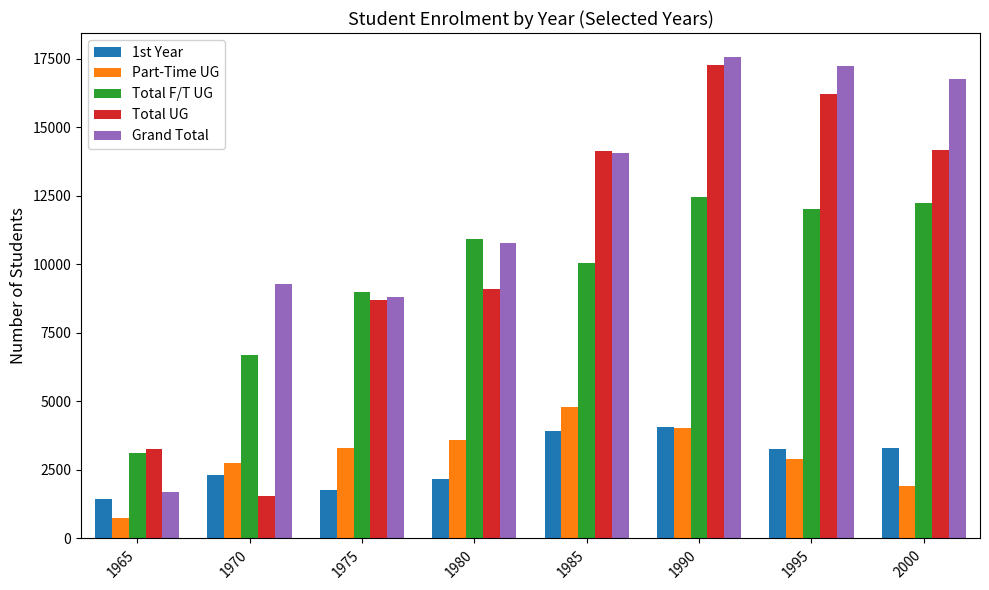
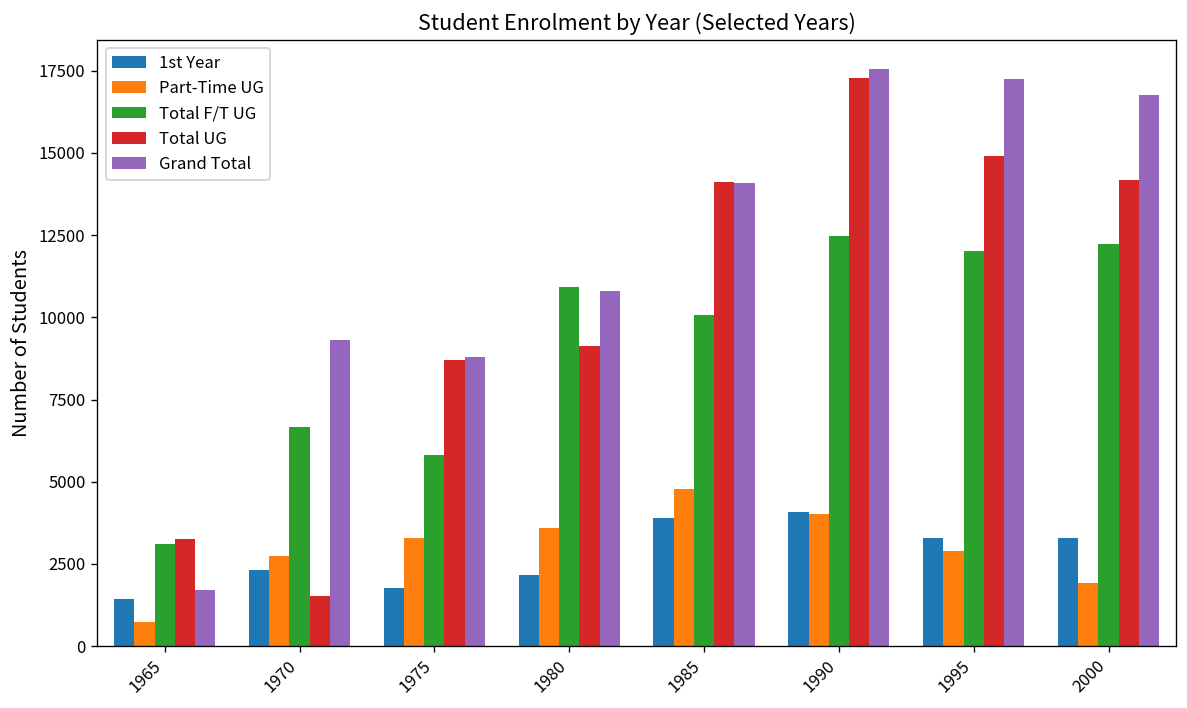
  {
    "1st Year": {
      "1965": 1400,
      "1970": 2300,
      "1975": 1800,
      "1980": 2200,
      "1985": 3900,
      "1990": 4100,
      "1995": 3300,
      "2000": 3300
    },
    "Part-Time UG": {
      "1965": 700,
      "1970": 2700,
      "1975": 3300,
      "1980": 3600,
      "1985": 4800,
      "1990": 4000,
      "1995": 2900,
      "2000": 1900
    },
    "Total F/T UG": {
      "1965": 3100,
      "1970": 6700,
-     "1975": 9000,
+     "1975": 5800,
      "1980": 10900,
      "1985": 10100,
      "1990": 12500,
      "1995": 12000,
      "2000": 12200
    },
    "Total UG": {
      "1965": 3300,
      "1970": 1500,
      "1975": 8700,
      "1980": 9100,
      "1985": 14100,
      "1990": 17300,
-     "1995": 16200,
+     "1995": 14900,
      "2000": 14200
    },
    "Grand Total": {
      "1965": 1700,
      "1970": 9300,
      "1975": 8800,
      "1980": 10800,
      "1985": 14100,
      "1990": 17600,
      "1995": 17200,
      "2000": 16800
    }
  }
